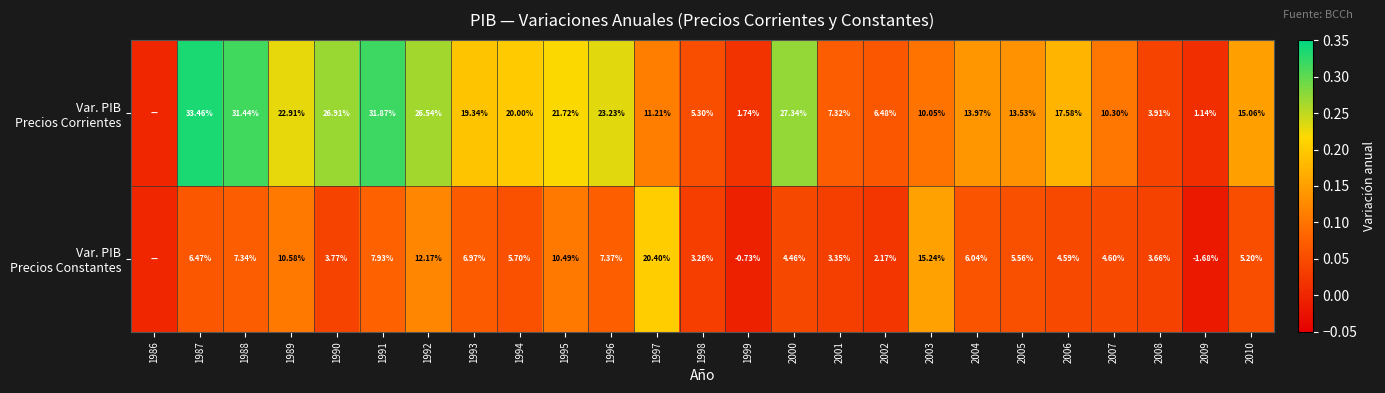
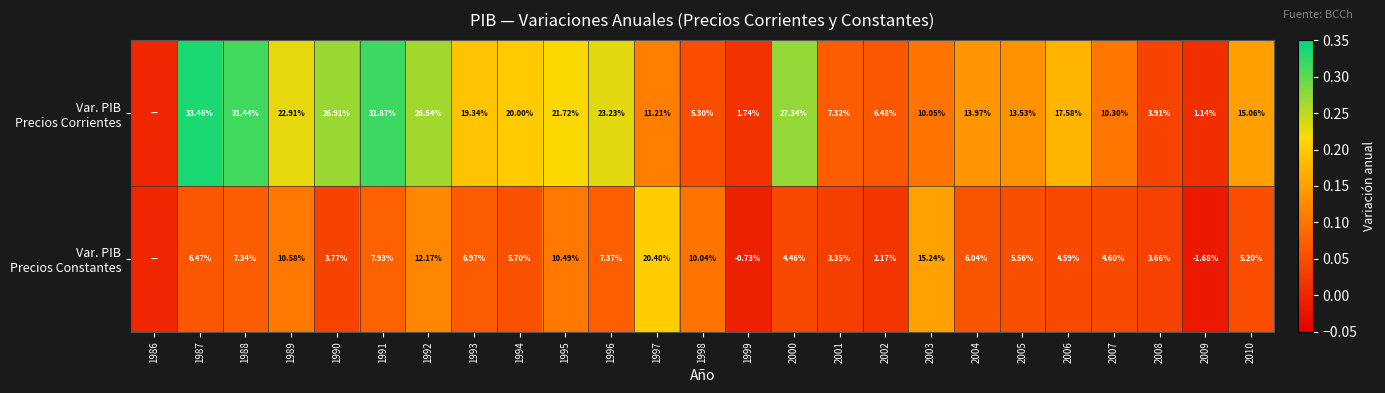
  {
    "Var. PIB Precios Corrientes": {
      "1987": "33.46%",
      "1988": "31.44%",
      "1989": "22.91%",
      "1990": "26.91%",
      "1991": "31.87%",
      "1992": "26.54%",
      "1993": "19.34%",
      "1994": "20.00%",
      "1995": "21.72%",
      "1996": "23.23%",
      "1997": "11.21%",
      "1998": "5.30%",
      "1999": "1.74%",
      "2000": "27.34%",
      "2001": "7.32%",
      "2002": "6.48%",
      "2003": "10.05%",
      "2004": "13.97%",
      "2005": "13.53%",
      "2006": "17.58%",
      "2007": "10.30%",
      "2008": "3.91%",
      "2009": "1.14%",
      "2010": "15.06%"
    },
    "Var. PIB Precios Constantes": {
      "1987": "6.47%",
      "1988": "7.34%",
      "1989": "10.58%",
      "1990": "3.77%",
      "1991": "7.93%",
      "1992": "12.17%",
      "1993": "6.97%",
      "1994": "5.70%",
      "1995": "10.49%",
      "1996": "7.37%",
      "1997": "20.40%",
-     "1998": "3.26%",
+     "1998": "10.04%",
      "1999": "-0.73%",
      "2000": "4.46%",
      "2001": "3.35%",
      "2002": "2.17%",
      "2003": "15.24%",
      "2004": "6.04%",
      "2005": "5.56%",
      "2006": "4.59%",
      "2007": "4.60%",
      "2008": "3.66%",
      "2009": "-1.68%",
      "2010": "5.20%"
    }
  }
